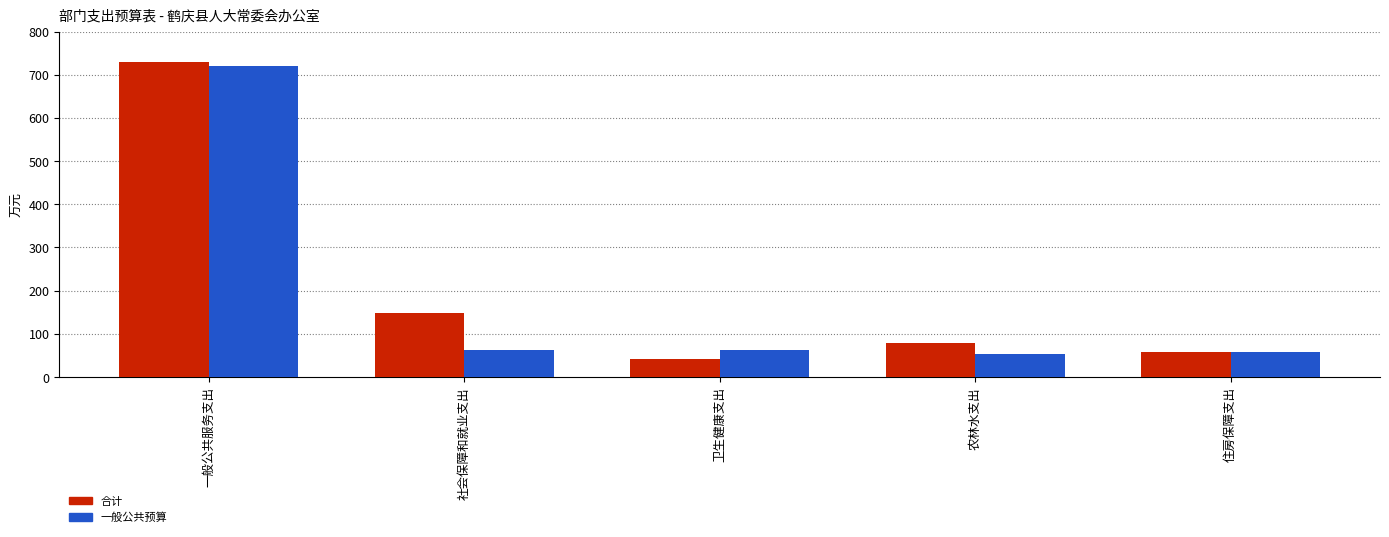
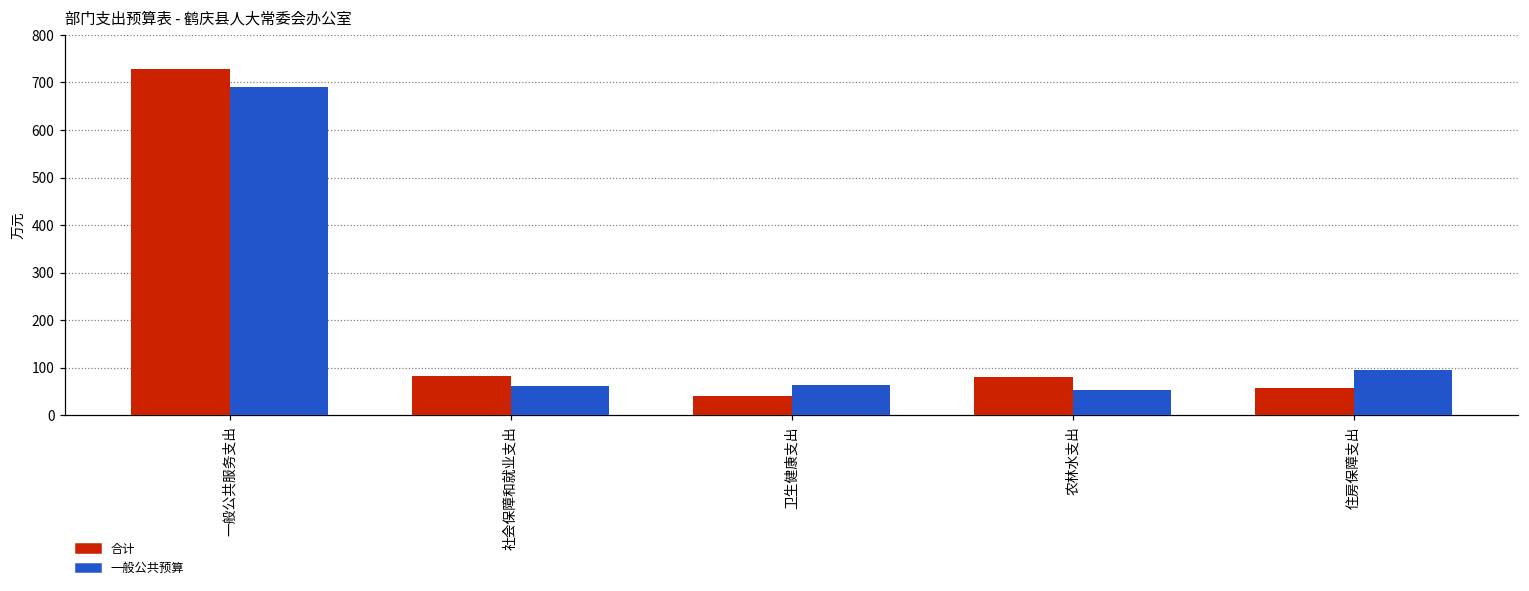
  {
    "合计": {
      "一般公共服务支出": 730,
-     "社会保障和就业支出": 150,
+     "社会保障和就业支出": 80,
      "卫生健康支出": 40,
      "农林水支出": 80,
      "住房保障支出": 60
    },
    "一般公共预算": {
-     "一般公共服务支出": 720,
+     "一般公共服务支出": 690,
      "社会保障和就业支出": 60,
      "卫生健康支出": 60,
      "农林水支出": 50,
-     "住房保障支出": 60
+     "住房保障支出": 100
    }
  }
